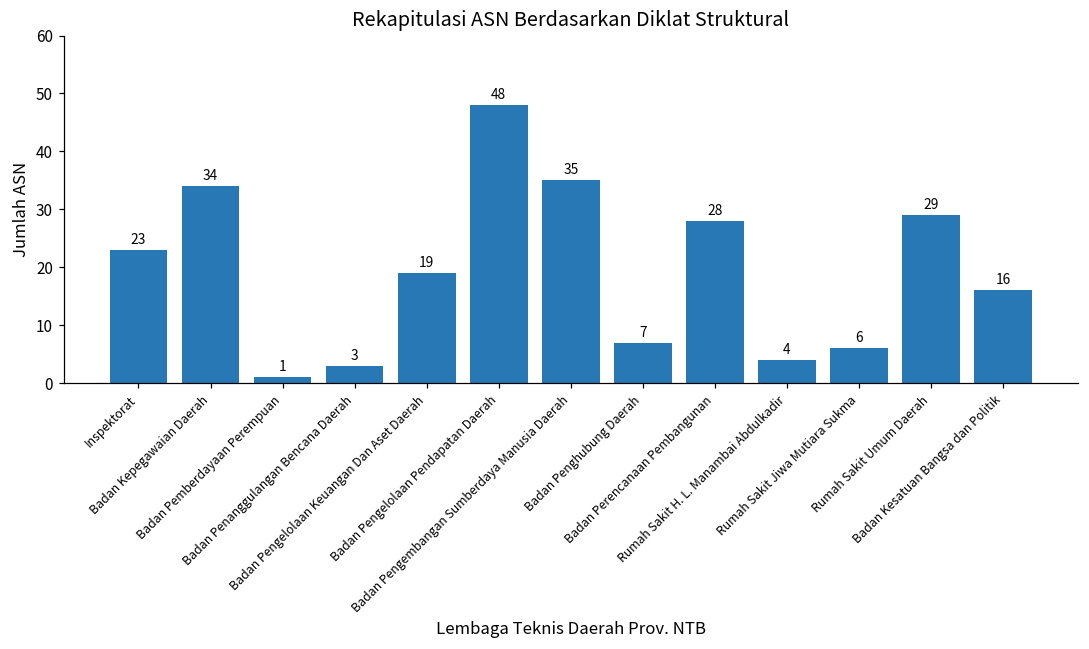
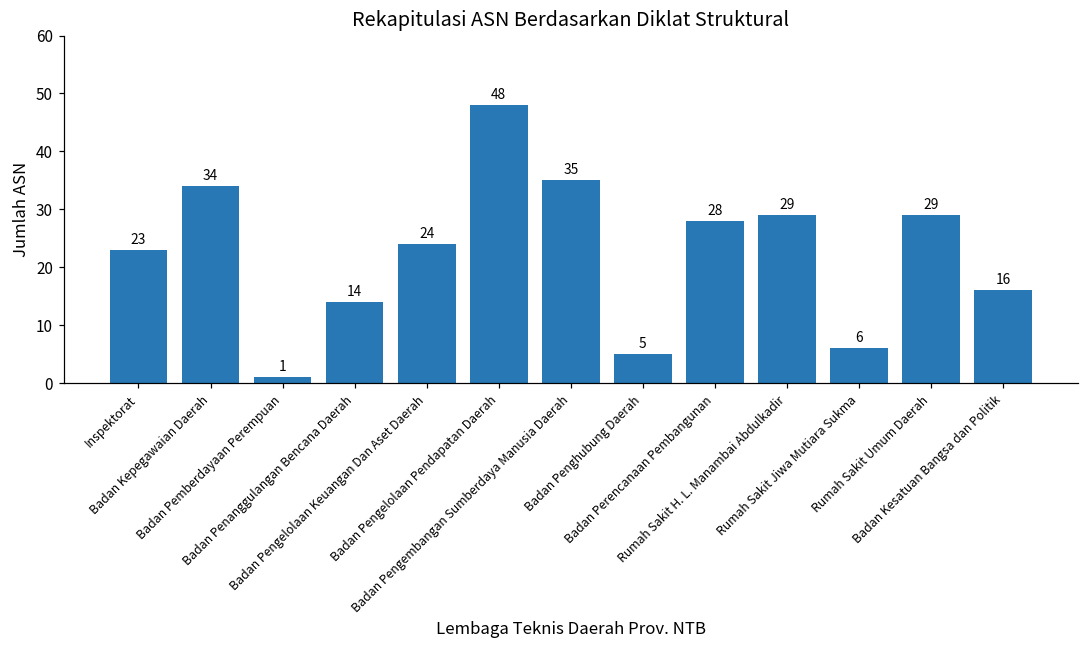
  {
    "Inspektorat": 23,
    "Badan Kepegawaian Daerah": 34,
    "Badan Pemberdayaan Perempuan": 1,
-   "Badan Penanggulangan Bencana Daerah": 3,
-   "Badan Pengelolaan Keuangan Dan Aset Daerah": 19,
+   "Badan Penanggulangan Bencana Daerah": 14,
+   "Badan Pengelolaan Keuangan Dan Aset Daerah": 24,
    "Badan Pengelolaan Pendapatan Daerah": 48,
    "Badan Pengembangan Sumberdaya Manusia Daerah": 35,
-   "Badan Penghubung Daerah": 7,
+   "Badan Penghubung Daerah": 5,
    "Badan Perencanaan Pembangunan": 28,
-   "Rumah Sakit H. L. Manambai Abdulkadir": 4,
+   "Rumah Sakit H. L. Manambai Abdulkadir": 29,
    "Rumah Sakit Jiwa Mutiara Sukma": 6,
    "Rumah Sakit Umum Daerah": 29,
    "Badan Kesatuan Bangsa dan Politik": 16
  }
